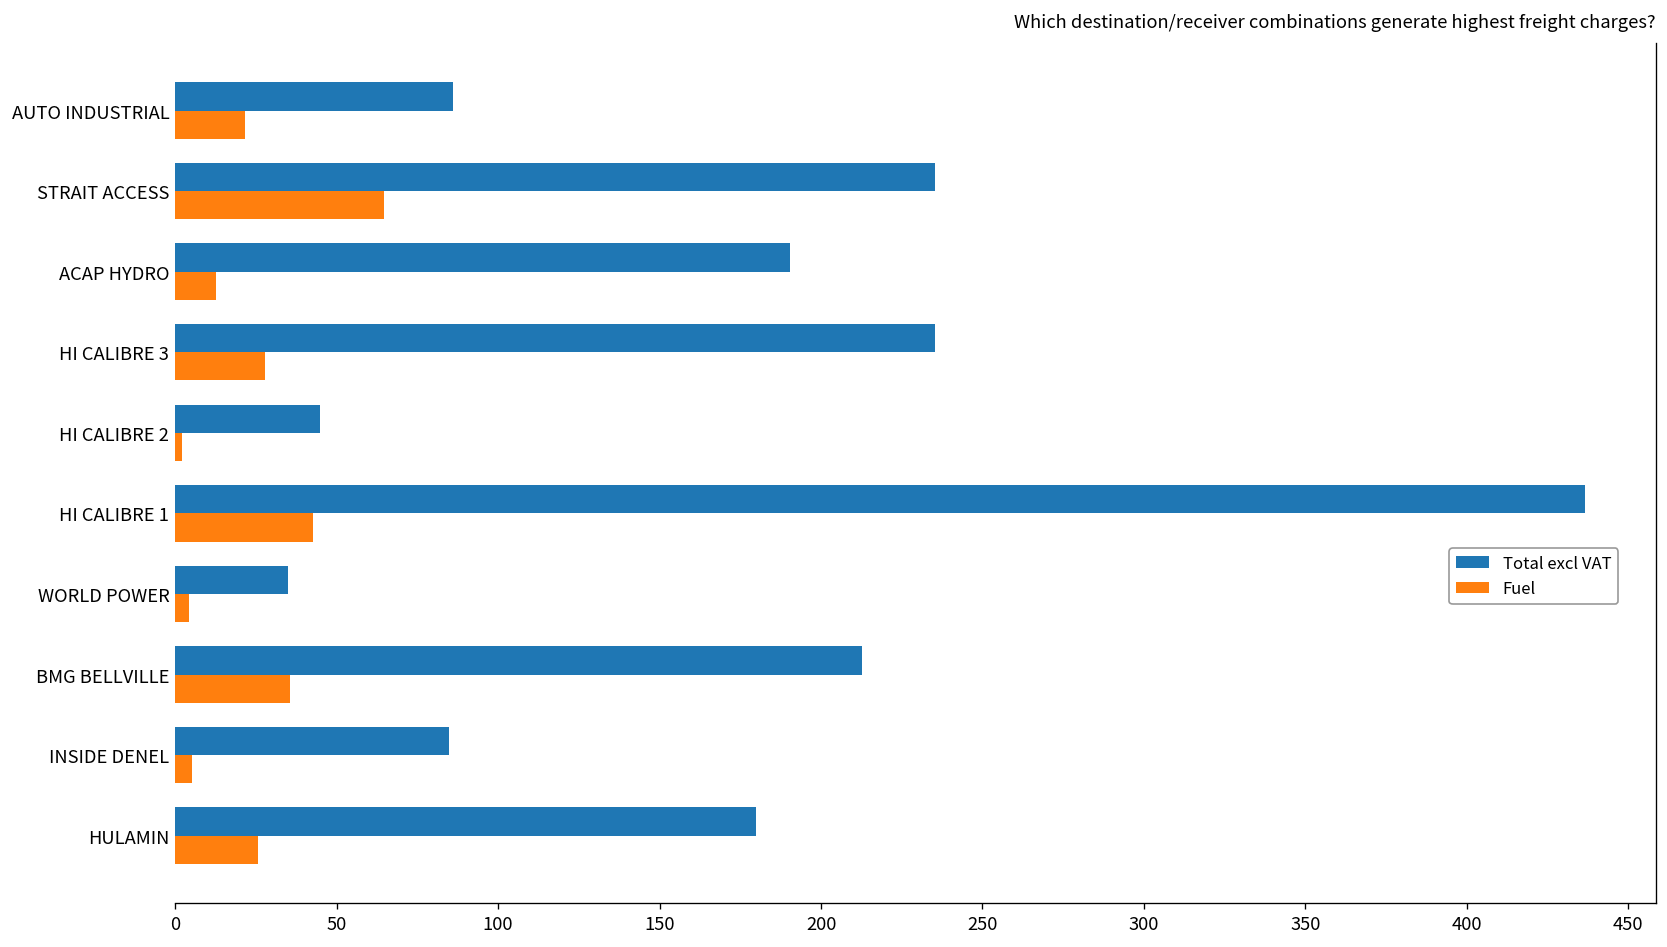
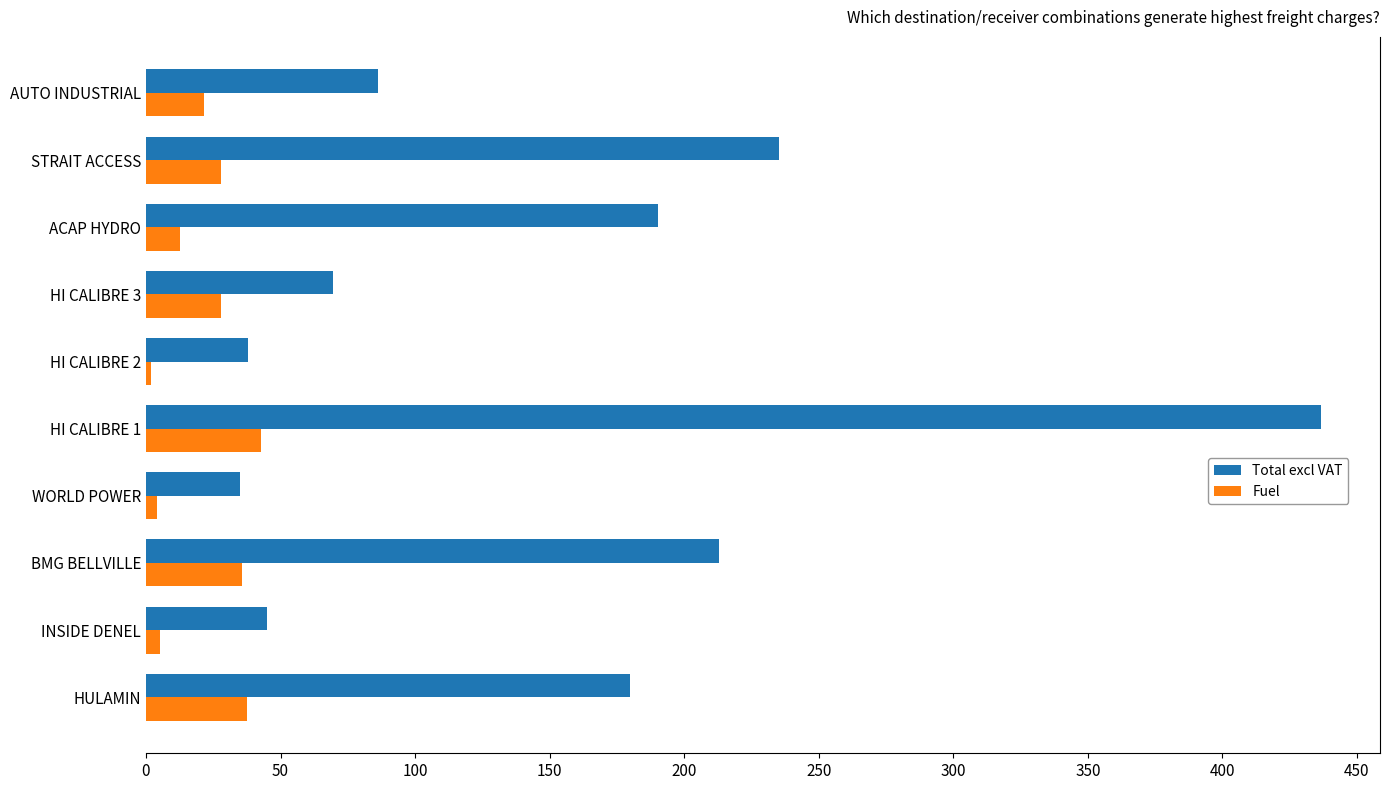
  {
    "Total excl VAT": {
      "AUTO INDUSTRIAL": 86,
      "STRAIT ACCESS": 235,
      "ACAP HYDRO": 190,
-     "HI CALIBRE 3": 235,
-     "HI CALIBRE 2": 45,
+     "HI CALIBRE 3": 69,
+     "HI CALIBRE 2": 38,
      "HI CALIBRE 1": 437,
      "WORLD POWER": 35,
      "BMG BELLVILLE": 213,
-     "INSIDE DENEL": 85,
+     "INSIDE DENEL": 45,
      "HULAMIN": 180
    },
    "Fuel": {
      "AUTO INDUSTRIAL": 22,
-     "STRAIT ACCESS": 65,
+     "STRAIT ACCESS": 28,
      "ACAP HYDRO": 13,
      "HI CALIBRE 3": 28,
      "HI CALIBRE 2": 2,
      "HI CALIBRE 1": 43,
      "WORLD POWER": 4,
      "BMG BELLVILLE": 36,
      "INSIDE DENEL": 5,
-     "HULAMIN": 26
+     "HULAMIN": 37
    }
  }
